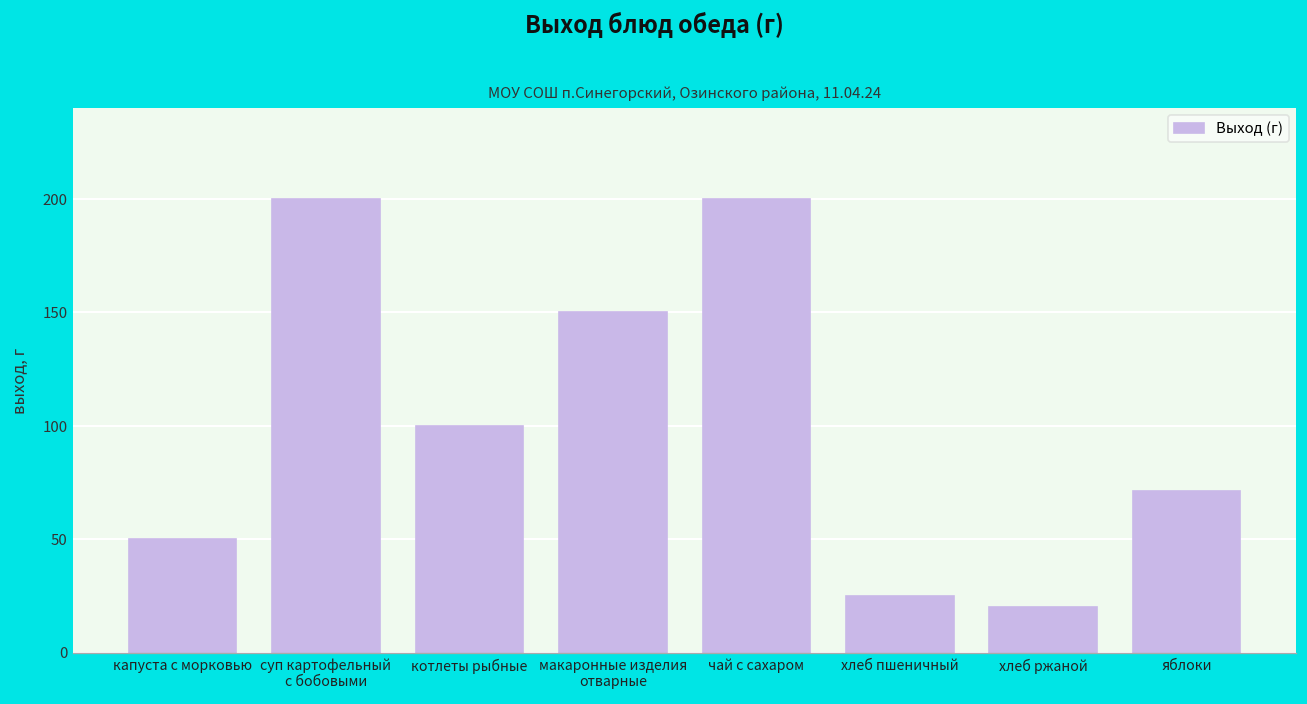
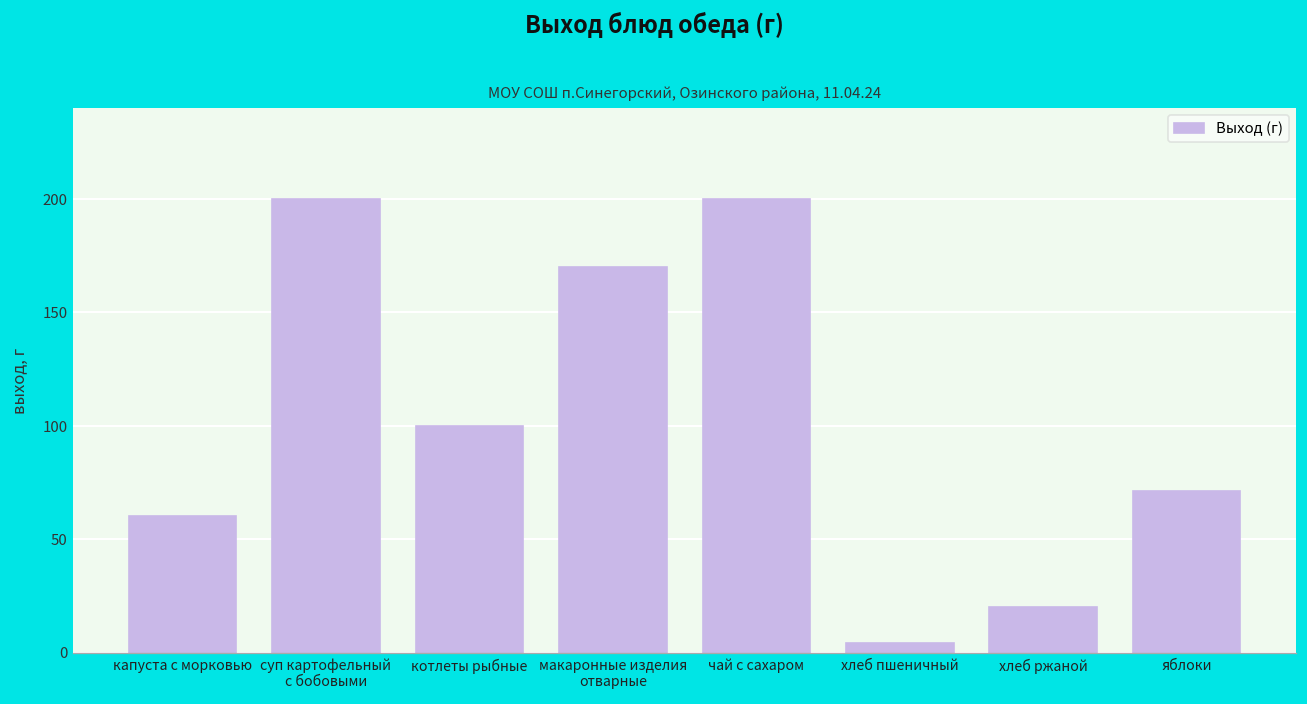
  {
-   "капуста с морковью": 50,
+   "капуста с морковью": 60,
    "суп картофельный с бобовыми": 200,
    "котлеты рыбные": 100,
-   "макаронные изделия отварные": 150,
+   "макаронные изделия отварные": 170,
    "чай с сахаром": 200,
-   "хлеб пшеничный": 25,
+   "хлеб пшеничный": 4,
    "хлеб ржаной": 20,
    "яблоки": 71
  }
